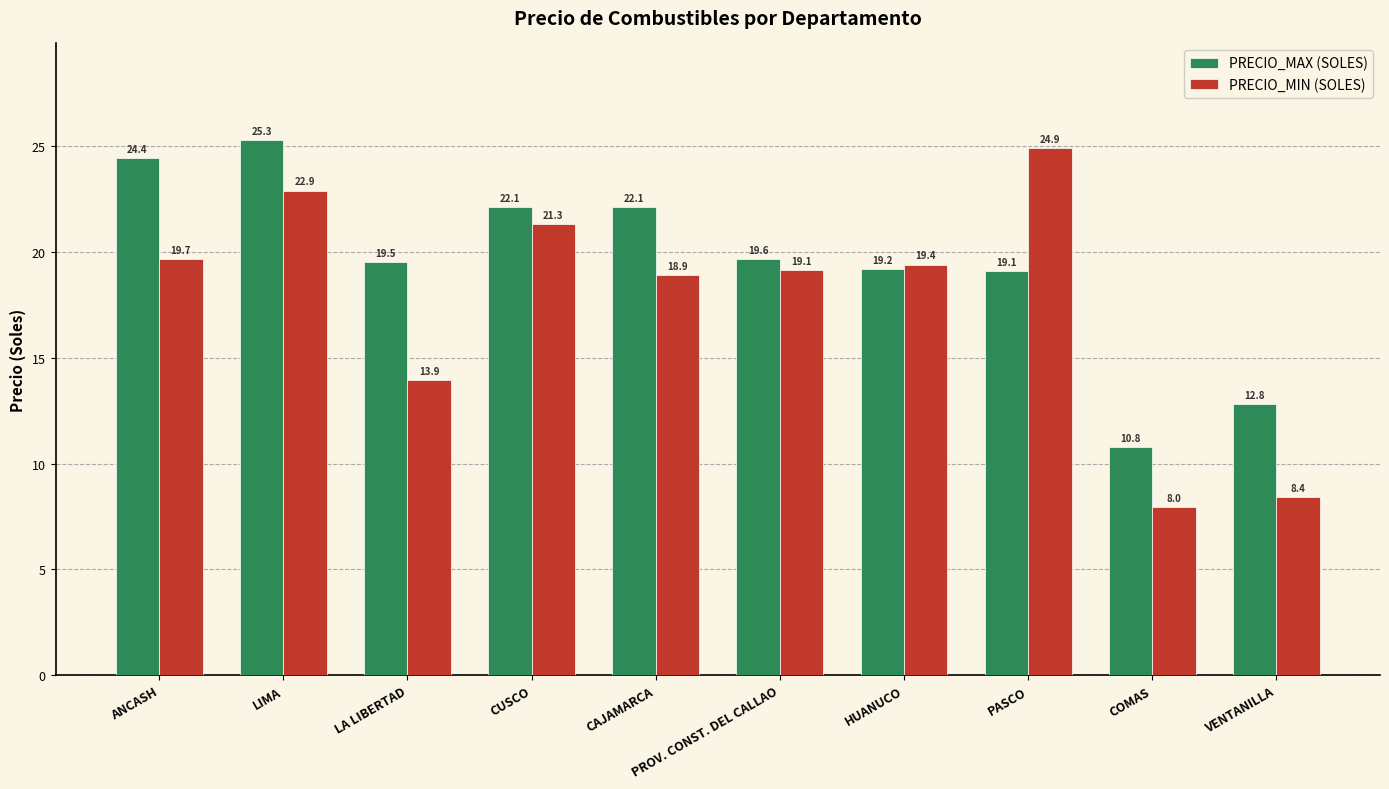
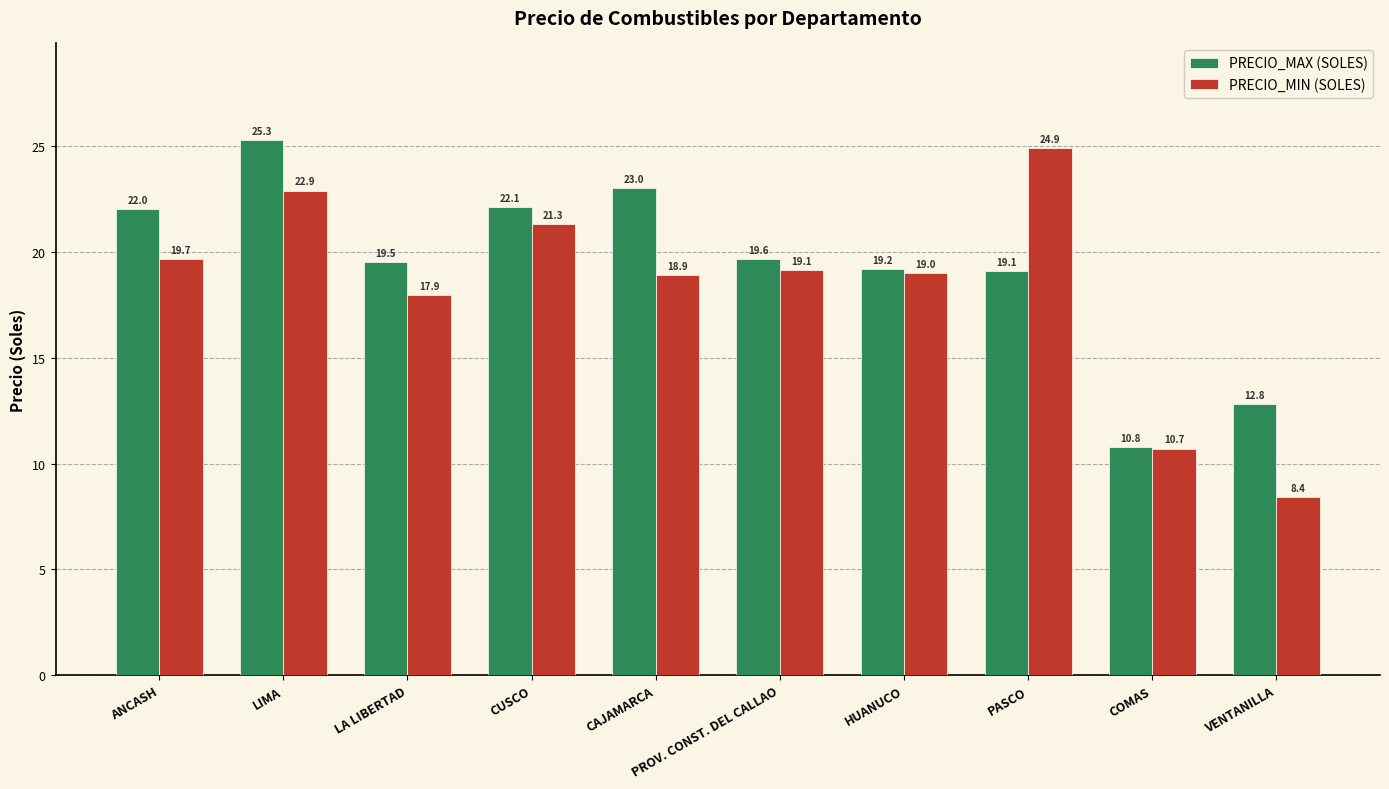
  {
    "PRECIO_MAX (SOLES)": {
-     "ANCASH": 24.4,
+     "ANCASH": 22.0,
      "LIMA": 25.3,
      "LA LIBERTAD": 19.5,
      "CUSCO": 22.1,
-     "CAJAMARCA": 22.1,
+     "CAJAMARCA": 23.0,
      "PROV. CONST. DEL CALLAO": 19.6,
      "HUANUCO": 19.2,
      "PASCO": 19.1,
      "COMAS": 10.8,
      "VENTANILLA": 12.8
    },
    "PRECIO_MIN (SOLES)": {
      "ANCASH": 19.7,
      "LIMA": 22.9,
-     "LA LIBERTAD": 13.9,
+     "LA LIBERTAD": 17.9,
      "CUSCO": 21.3,
      "CAJAMARCA": 18.9,
      "PROV. CONST. DEL CALLAO": 19.1,
-     "HUANUCO": 19.4,
+     "HUANUCO": 19.0,
      "PASCO": 24.9,
-     "COMAS": 8.0,
+     "COMAS": 10.7,
      "VENTANILLA": 8.4
    }
  }
